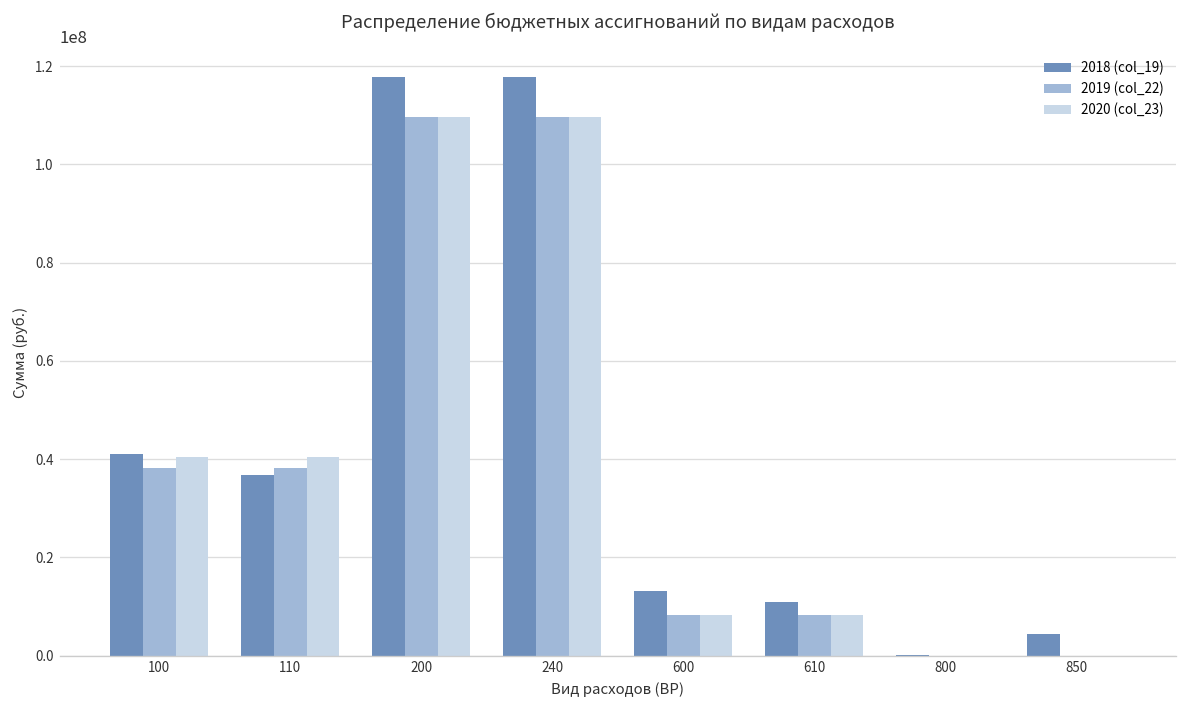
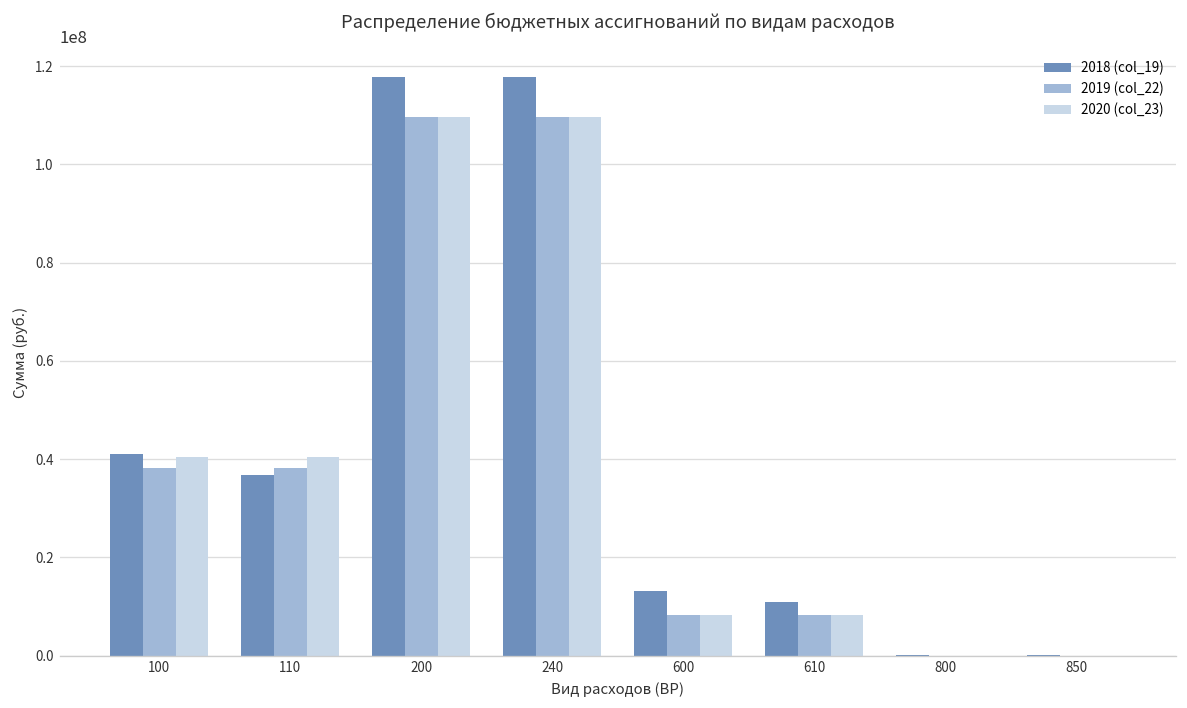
  {
    "2018 (col_19)": {
      "100": 41000000,
      "110": 37000000,
      "200": 118000000,
      "240": 118000000,
      "600": 13000000,
      "610": 11000000,
-     "850": 4000000
+     "850": 0
    }
  }
